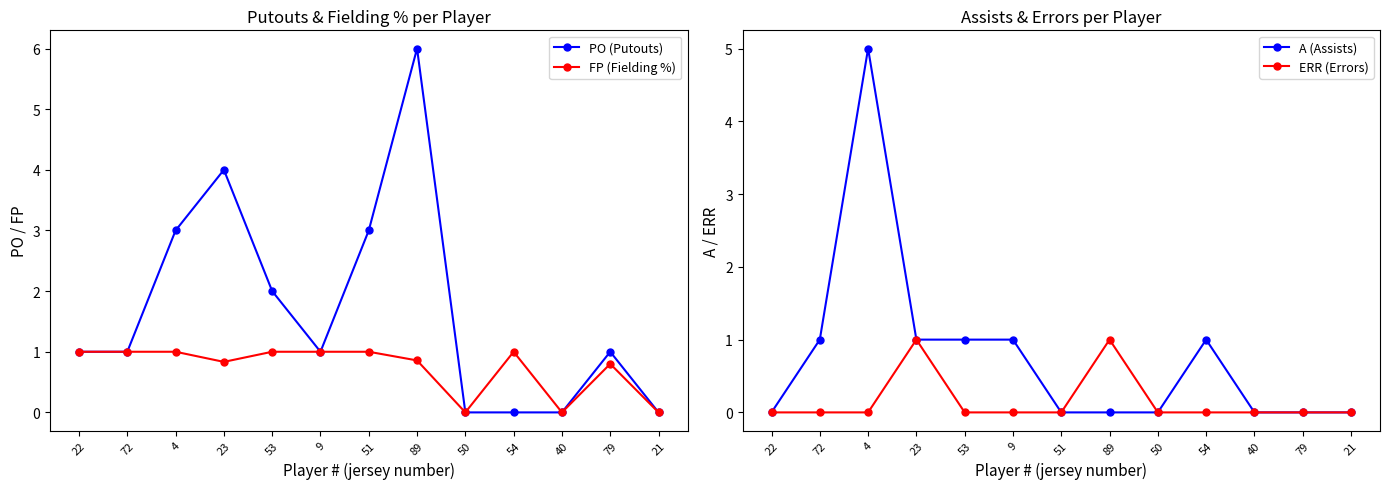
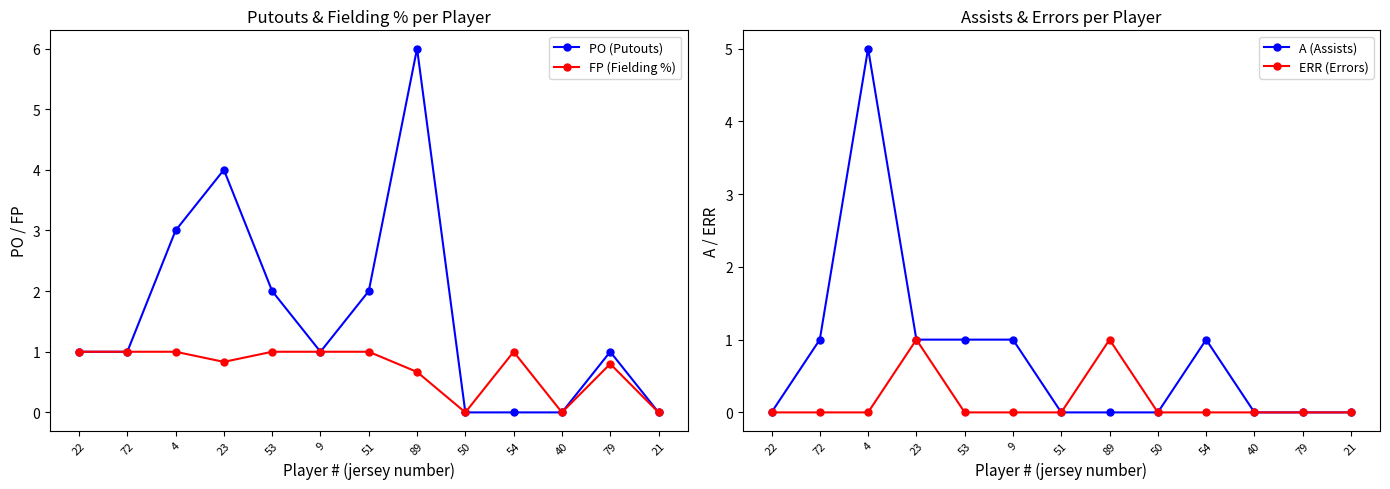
  {
    "Putouts & Fielding % per Player": {
      "PO (Putouts)": {
        "4": 3,
        "23": 4,
        "53": 2,
-       "51": 3,
+       "51": 2,
        "89": 6,
        "54": 0,
        "79": 1
      },
      "FP (Fielding %)": {
        "4": 1.0,
        "23": 0.8,
        "53": 1.0,
        "51": 1.0,
-       "89": 0.9,
+       "89": 0.7,
        "54": 1.0,
        "79": 0.8
      }
    },
    "Assists & Errors per Player": {
      "A (Assists)": {
        "72": 1.0,
        "4": 5.0,
        "53": 1.0,
        "9": 1.0,
        "89": 0.0,
        "54": 1.0
      },
      "ERR (Errors)": {
        "72": 0.0,
        "4": 0.0,
        "53": 0.0,
        "9": 0.0,
        "89": 1.0,
        "54": 0.0
      }
    }
  }
